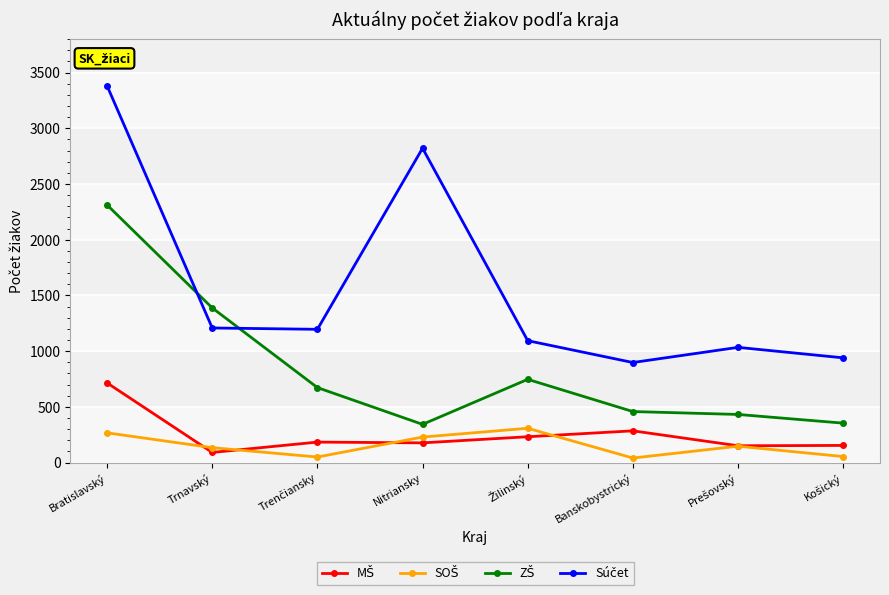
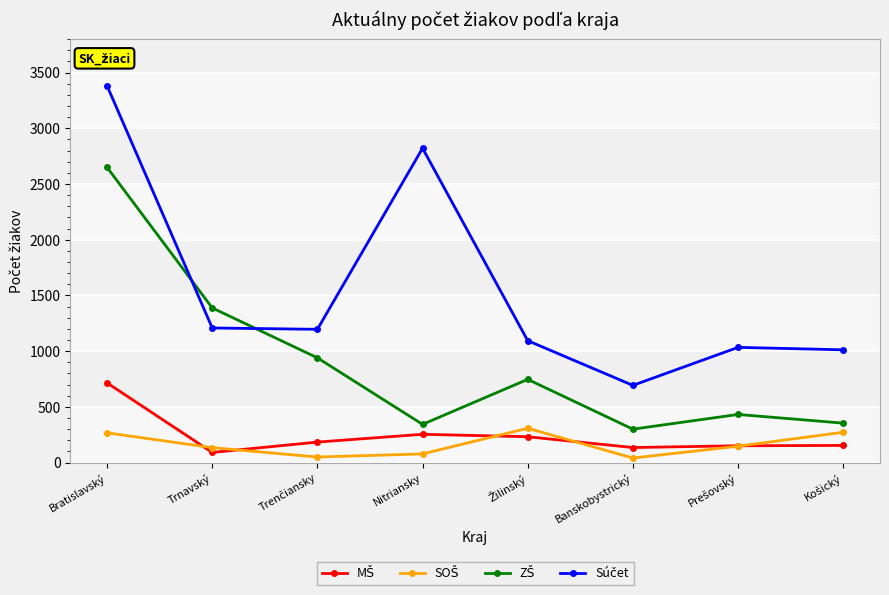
  {
    "MŠ": {
      "Bratislavský": 720,
      "Trnavský": 90,
      "Trenčiansky": 180,
-     "Nitriansky": 180,
+     "Nitriansky": 250,
      "Žilinský": 230,
-     "Banskobystrický": 290,
+     "Banskobystrický": 140,
      "Košický": 150
    },
    "SOŠ": {
      "Bratislavský": 270,
      "Trnavský": 130,
      "Trenčiansky": 50,
-     "Nitriansky": 230,
+     "Nitriansky": 80,
      "Žilinský": 310,
      "Banskobystrický": 40,
-     "Košický": 50
+     "Košický": 270
    },
    "ZŠ": {
-     "Bratislavský": 2310,
+     "Bratislavský": 2650,
      "Trnavský": 1390,
-     "Trenčiansky": 670,
+     "Trenčiansky": 940,
      "Nitriansky": 340,
      "Žilinský": 750,
-     "Banskobystrický": 460,
+     "Banskobystrický": 300,
      "Prešovský": 430,
      "Košický": 350
    },
    "Súčet": {
      "Bratislavský": 3380,
      "Trnavský": 1210,
      "Trenčiansky": 1200,
      "Nitriansky": 2820,
      "Žilinský": 1090,
-     "Banskobystrický": 900,
+     "Banskobystrický": 690,
      "Prešovský": 1030,
-     "Košický": 940
+     "Košický": 1010
    }
  }
